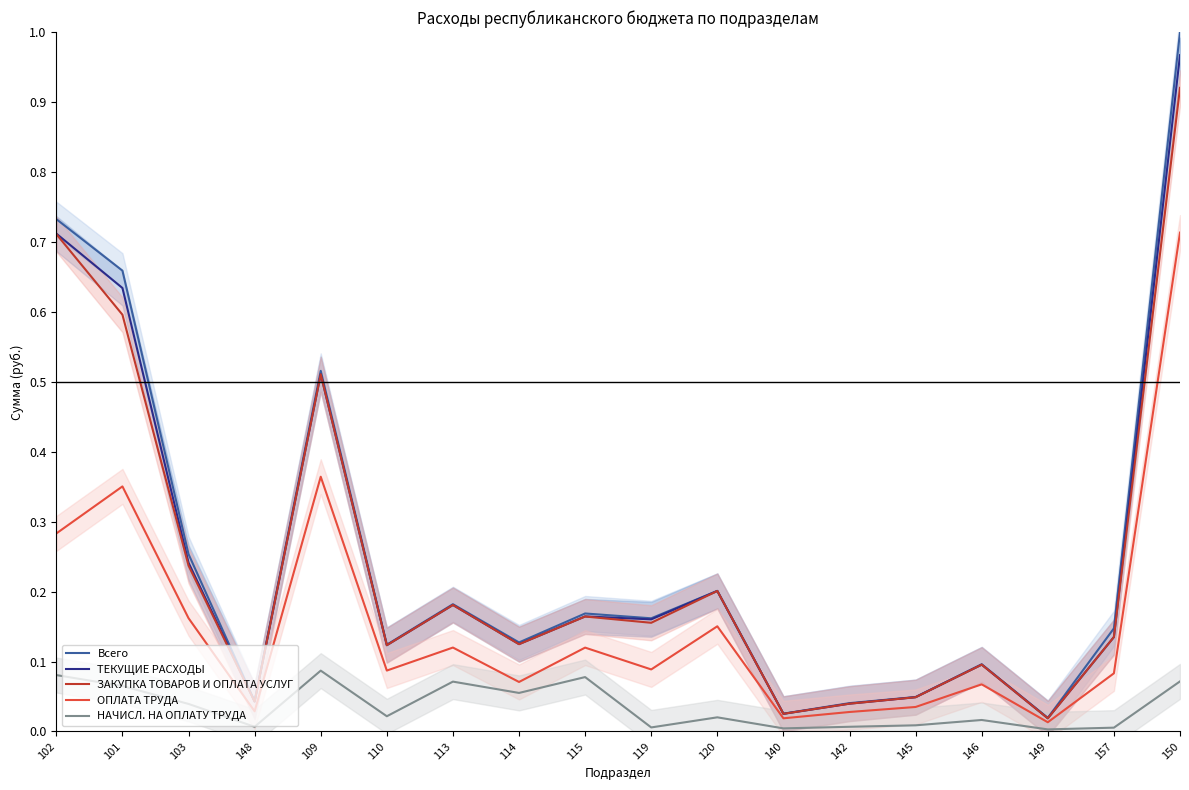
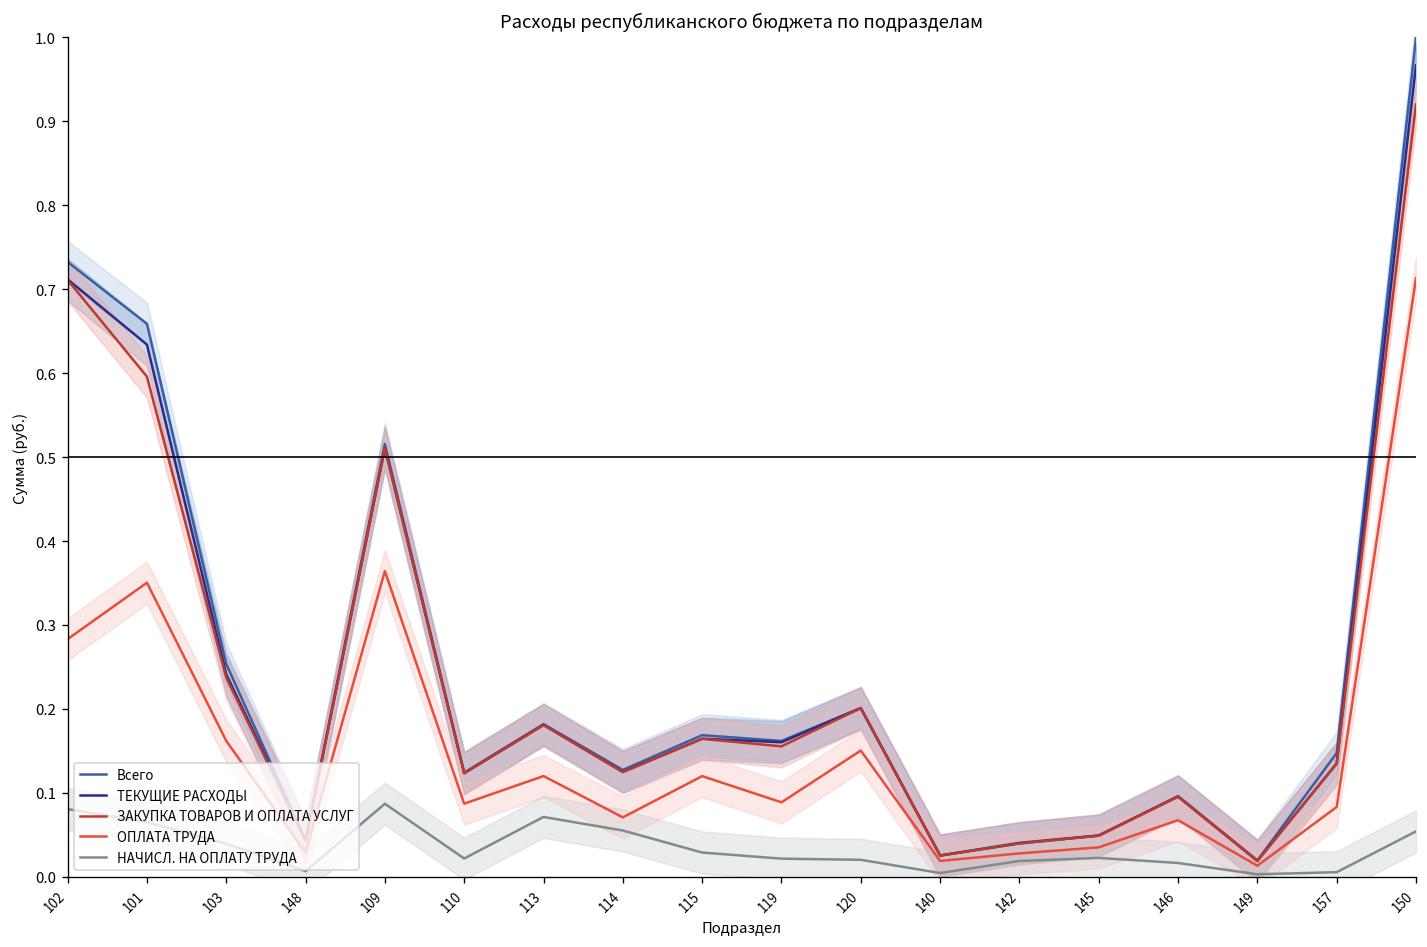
  {
    "НАЧИСЛ. НА ОПЛАТУ ТРУДА": {
      "102": 0.08,
      "148": 0.01,
      "109": 0.09,
      "110": 0.02,
      "113": 0.07,
      "114": 0.06,
-     "115": 0.08,
-     "119": 0.01,
+     "115": 0.03,
+     "119": 0.02,
      "120": 0.02,
      "140": 0.00,
-     "142": 0.01,
-     "145": 0.01,
+     "142": 0.02,
+     "145": 0.02,
      "146": 0.02,
      "149": 0.00,
      "157": 0.01,
-     "150": 0.07
+     "150": 0.05
    }
  }
